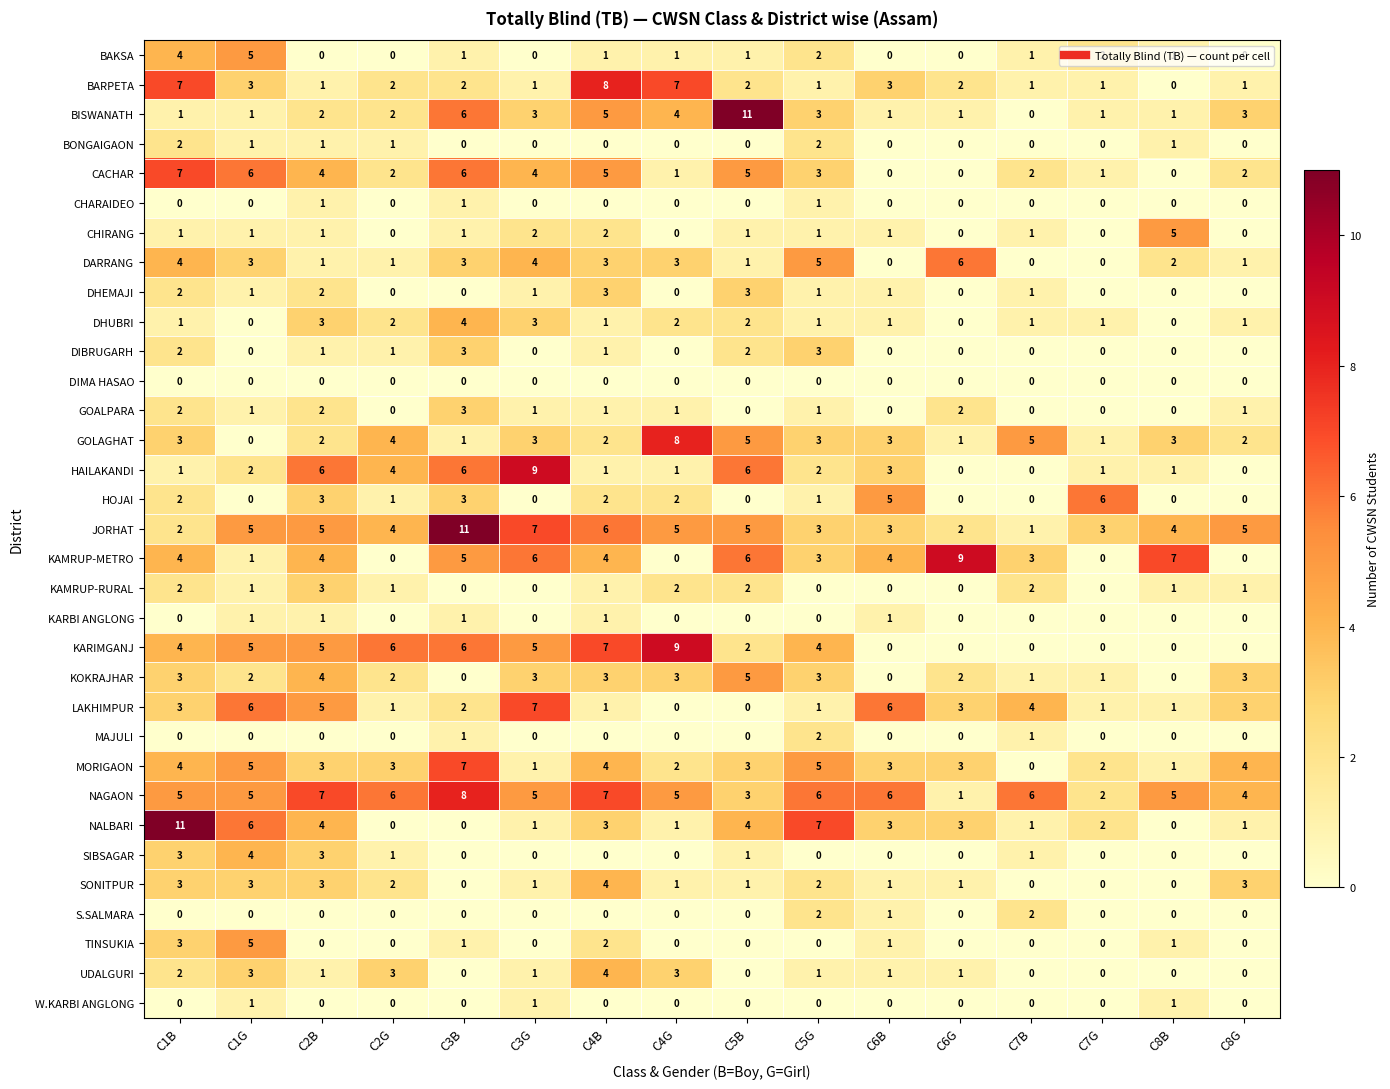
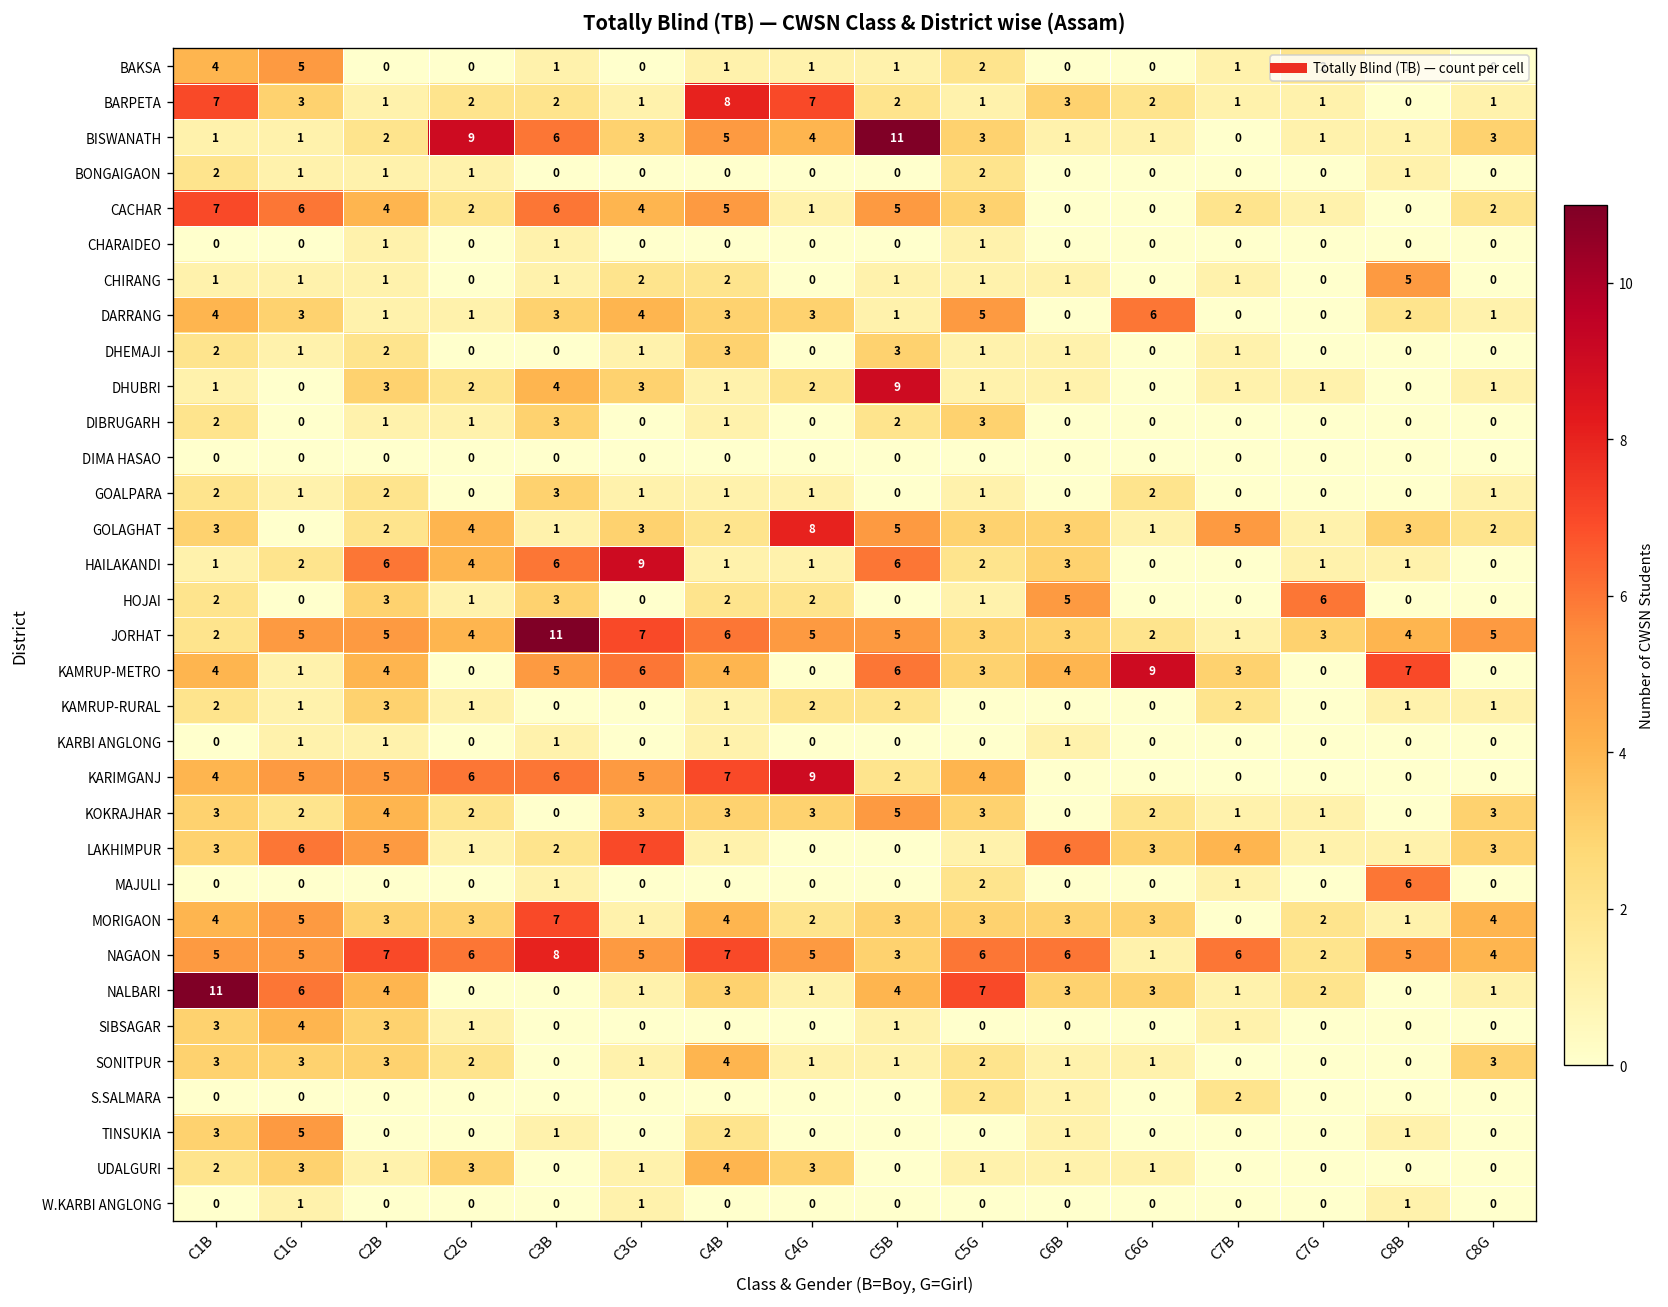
  {
    "BISWANATH": {
      "C1B": 1,
      "C1G": 1,
      "C2B": 2,
-     "C2G": 2,
+     "C2G": 9,
      "C3B": 6,
      "C3G": 3,
      "C4B": 5,
      "C4G": 4,
      "C5B": 11,
      "C5G": 3,
      "C6B": 1,
      "C6G": 1,
      "C7B": 0,
      "C7G": 1,
      "C8B": 1,
      "C8G": 3
    },
    "DHUBRI": {
      "C1B": 1,
      "C1G": 0,
      "C2B": 3,
      "C2G": 2,
      "C3B": 4,
      "C3G": 3,
      "C4B": 1,
      "C4G": 2,
-     "C5B": 2,
+     "C5B": 9,
      "C5G": 1,
      "C6B": 1,
      "C6G": 0,
      "C7B": 1,
      "C7G": 1,
      "C8B": 0,
      "C8G": 1
    },
    "MAJULI": {
      "C1B": 0,
      "C1G": 0,
      "C2B": 0,
      "C2G": 0,
      "C3B": 1,
      "C3G": 0,
      "C4B": 0,
      "C4G": 0,
      "C5B": 0,
      "C5G": 2,
      "C6B": 0,
      "C6G": 0,
      "C7B": 1,
      "C7G": 0,
-     "C8B": 0,
+     "C8B": 6,
      "C8G": 0
    },
    "MORIGAON": {
      "C1B": 4,
      "C1G": 5,
      "C2B": 3,
      "C2G": 3,
      "C3B": 7,
      "C3G": 1,
      "C4B": 4,
      "C4G": 2,
      "C5B": 3,
-     "C5G": 5,
+     "C5G": 3,
      "C6B": 3,
      "C6G": 3,
      "C7B": 0,
      "C7G": 2,
      "C8B": 1,
      "C8G": 4
    }
  }
